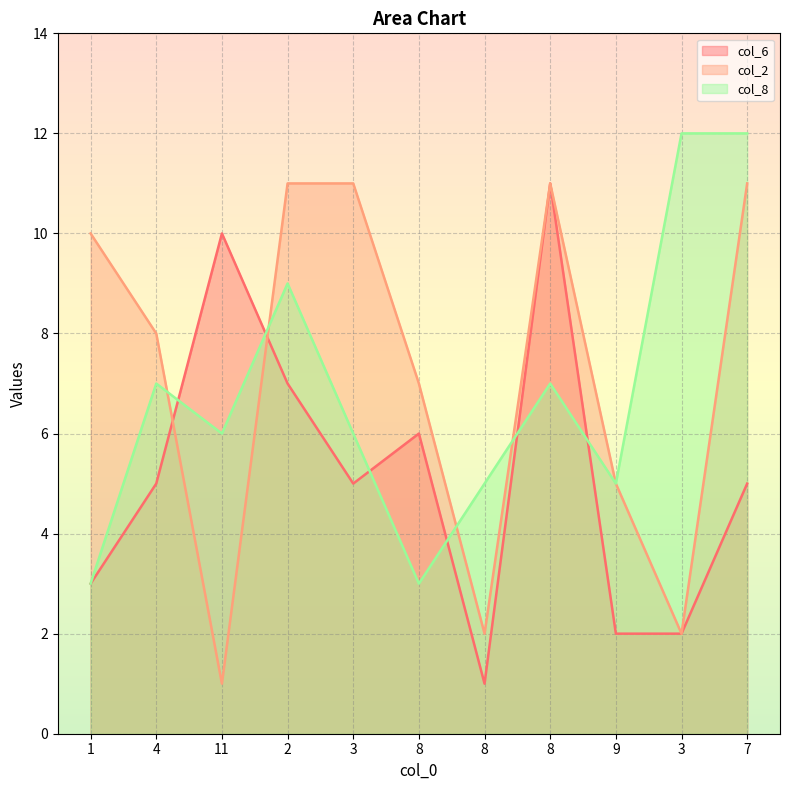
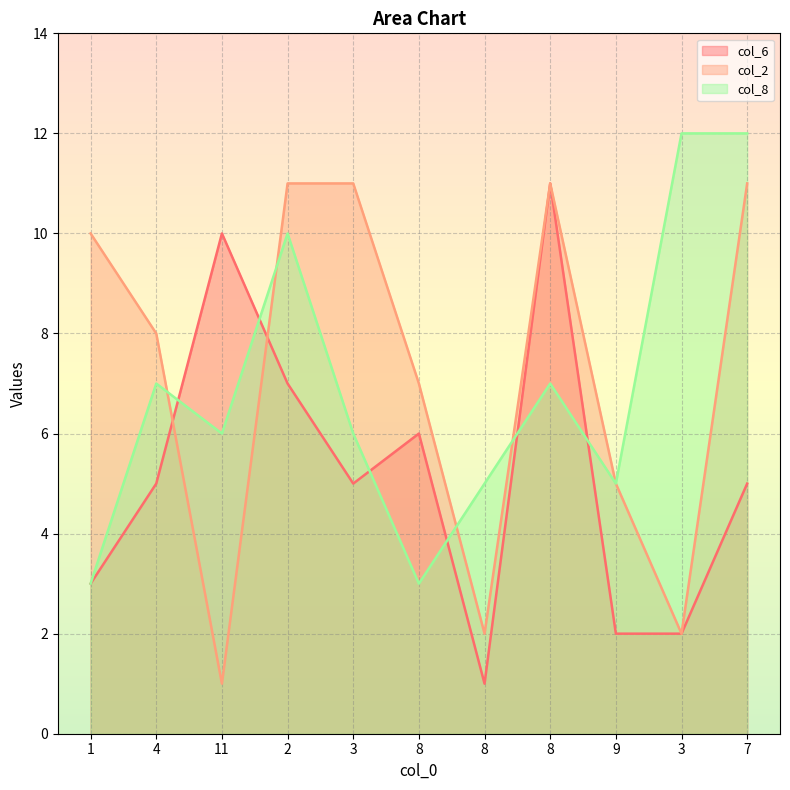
  {
    "col_8": {
      "4": 7,
      "11": 6,
-     "2": 9,
+     "2": 10,
      "7": 12
    }
  }
